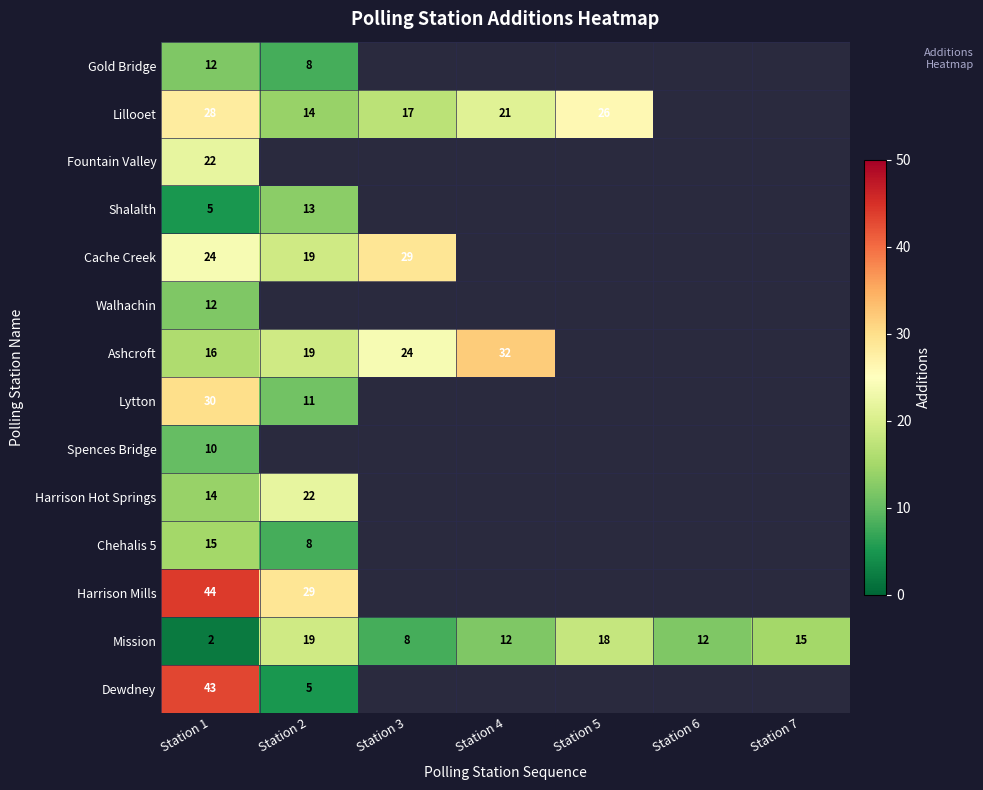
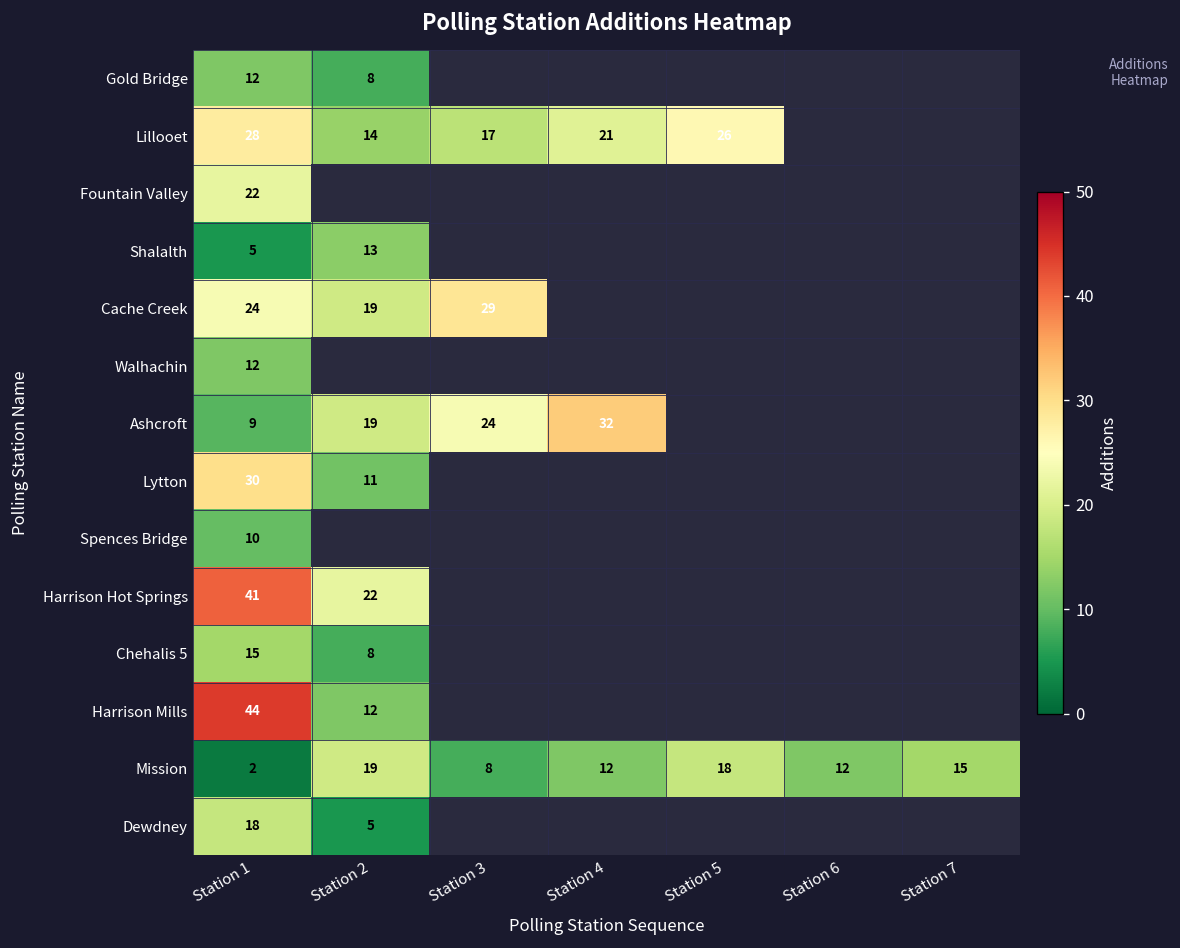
  {
    "Gold Bridge": {
      "Station 1": 12,
      "Station 2": 8
    },
    "Lillooet": {
      "Station 1": 28,
      "Station 2": 14,
      "Station 3": 17,
      "Station 4": 21,
      "Station 5": 26
    },
    "Fountain Valley": {
      "Station 1": 22
    },
    "Shalalth": {
      "Station 1": 5,
      "Station 2": 13
    },
    "Cache Creek": {
      "Station 1": 24,
      "Station 2": 19,
      "Station 3": 29
    },
    "Walhachin": {
      "Station 1": 12
    },
    "Ashcroft": {
-     "Station 1": 16,
+     "Station 1": 9,
      "Station 2": 19,
      "Station 3": 24,
      "Station 4": 32
    },
    "Lytton": {
      "Station 1": 30,
      "Station 2": 11
    },
    "Spences Bridge": {
      "Station 1": 10
    },
    "Harrison Hot Springs": {
-     "Station 1": 14,
+     "Station 1": 41,
      "Station 2": 22
    },
    "Chehalis 5": {
      "Station 1": 15,
      "Station 2": 8
    },
    "Harrison Mills": {
      "Station 1": 44,
-     "Station 2": 29
+     "Station 2": 12
    },
    "Mission": {
      "Station 1": 2,
      "Station 2": 19,
      "Station 3": 8,
      "Station 4": 12,
      "Station 5": 18,
      "Station 6": 12,
      "Station 7": 15
    },
    "Dewdney": {
-     "Station 1": 43,
+     "Station 1": 18,
      "Station 2": 5
    }
  }
